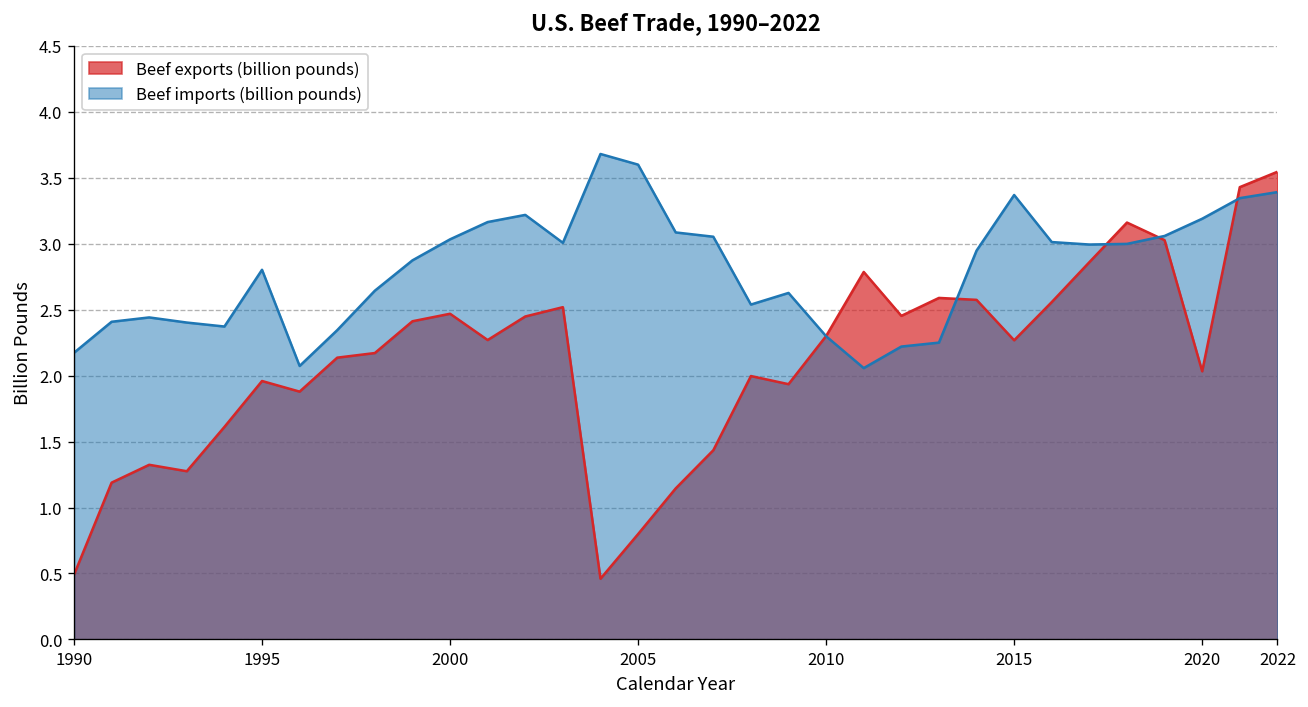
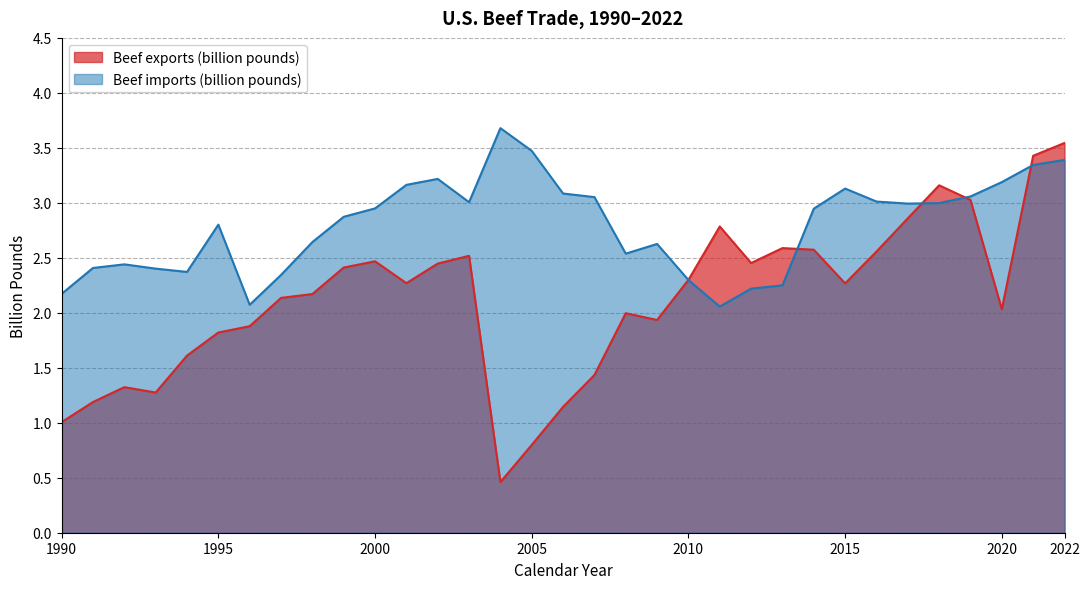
  {
    "Beef exports (billion pounds)": {
-     "1990": 0.49,
-     "1995": 1.96,
+     "1990": 1.01,
+     "1995": 1.82,
      "2000": 2.47,
      "2005": 0.80,
      "2015": 2.27,
      "2020": 2.03,
      "2022": 3.54
    },
    "Beef imports (billion pounds)": {
      "1990": 2.17,
      "1995": 2.80,
-     "2000": 3.03,
-     "2005": 3.60,
-     "2015": 3.37,
+     "2000": 2.95,
+     "2005": 3.47,
+     "2015": 3.13,
      "2020": 3.19,
      "2022": 3.39
    }
  }
